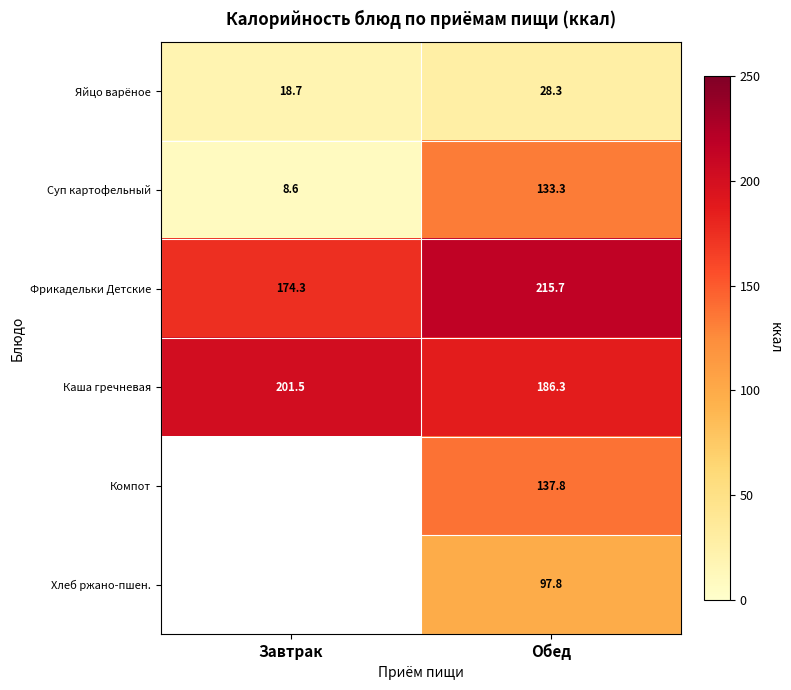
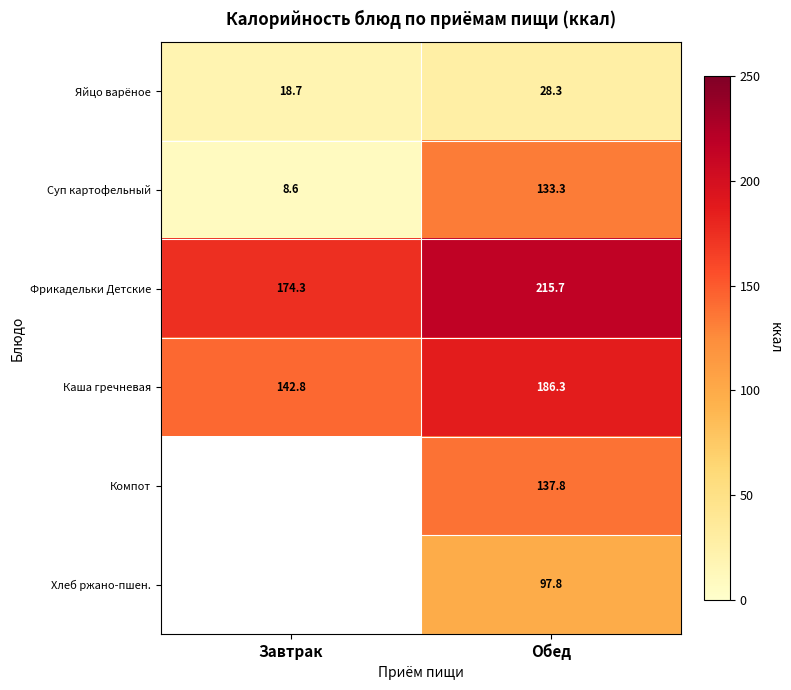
  {
    "Яйцо варёное": {
      "Завтрак": 18.7,
      "Обед": 28.3
    },
    "Суп картофельный": {
      "Завтрак": 8.6,
      "Обед": 133.3
    },
    "Фрикадельки Детские": {
      "Завтрак": 174.3,
      "Обед": 215.7
    },
    "Каша гречневая": {
-     "Завтрак": 201.5,
+     "Завтрак": 142.8,
      "Обед": 186.3
    },
    "Компот": {
      "Обед": 137.8
    },
    "Хлеб ржано-пшен.": {
      "Обед": 97.8
    }
  }
